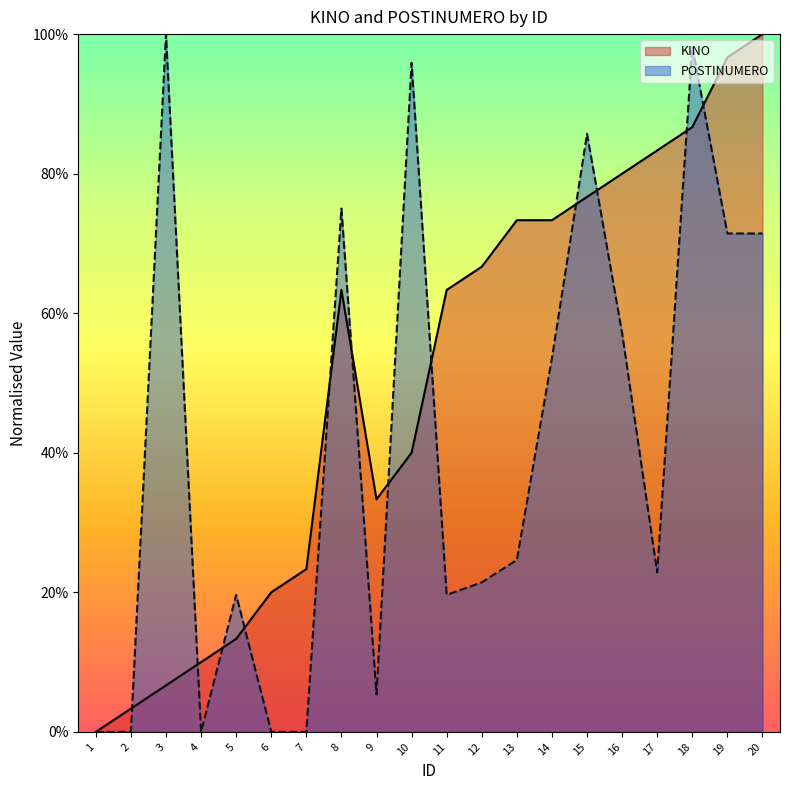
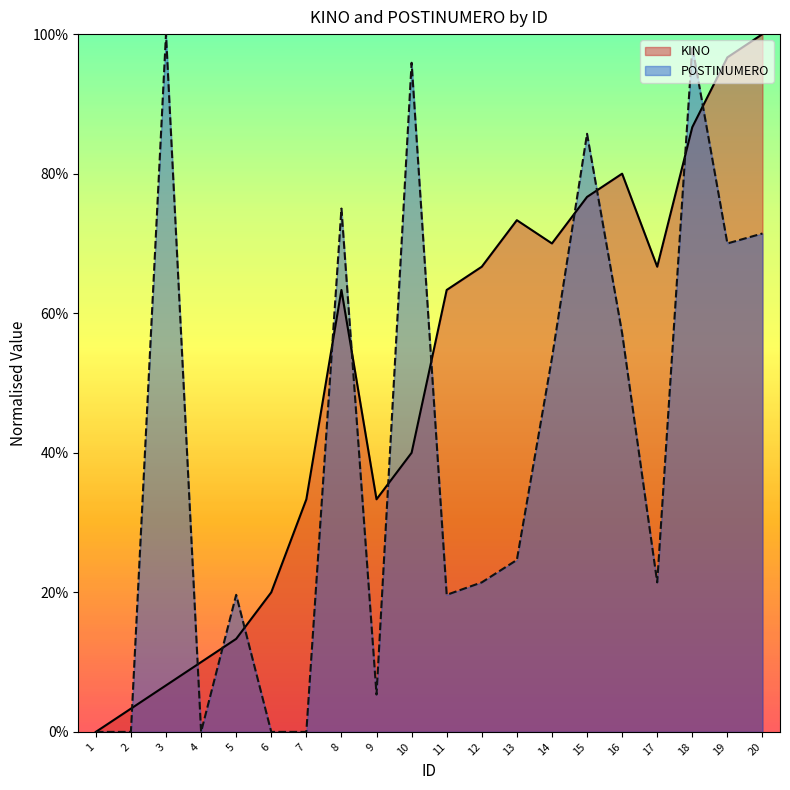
  {
    "KINO": {
      "2": "3%",
      "3": "7%",
      "4": "10%",
      "5": "13%",
      "6": "20%",
-     "7": "23%",
+     "7": "33%",
      "8": "63%",
      "9": "33%",
      "10": "40%",
      "11": "63%",
      "12": "67%",
      "13": "73%",
-     "14": "73%",
+     "14": "70%",
      "15": "77%",
      "16": "80%",
-     "17": "83%",
+     "17": "67%",
      "18": "87%",
      "20": "100%"
    },
    "POSTINUMERO": {
      "2": "0%",
      "3": "100%",
      "4": "0%",
      "5": "20%",
      "6": "0%",
      "7": "0%",
      "8": "75%",
      "9": "5%",
      "10": "96%",
      "11": "20%",
      "12": "21%",
      "13": "25%",
      "14": "54%",
      "15": "86%",
      "16": "57%",
-     "17": "23%",
-     "19": "71%",
+     "17": "21%",
+     "19": "70%",
      "20": "71%"
    }
  }
